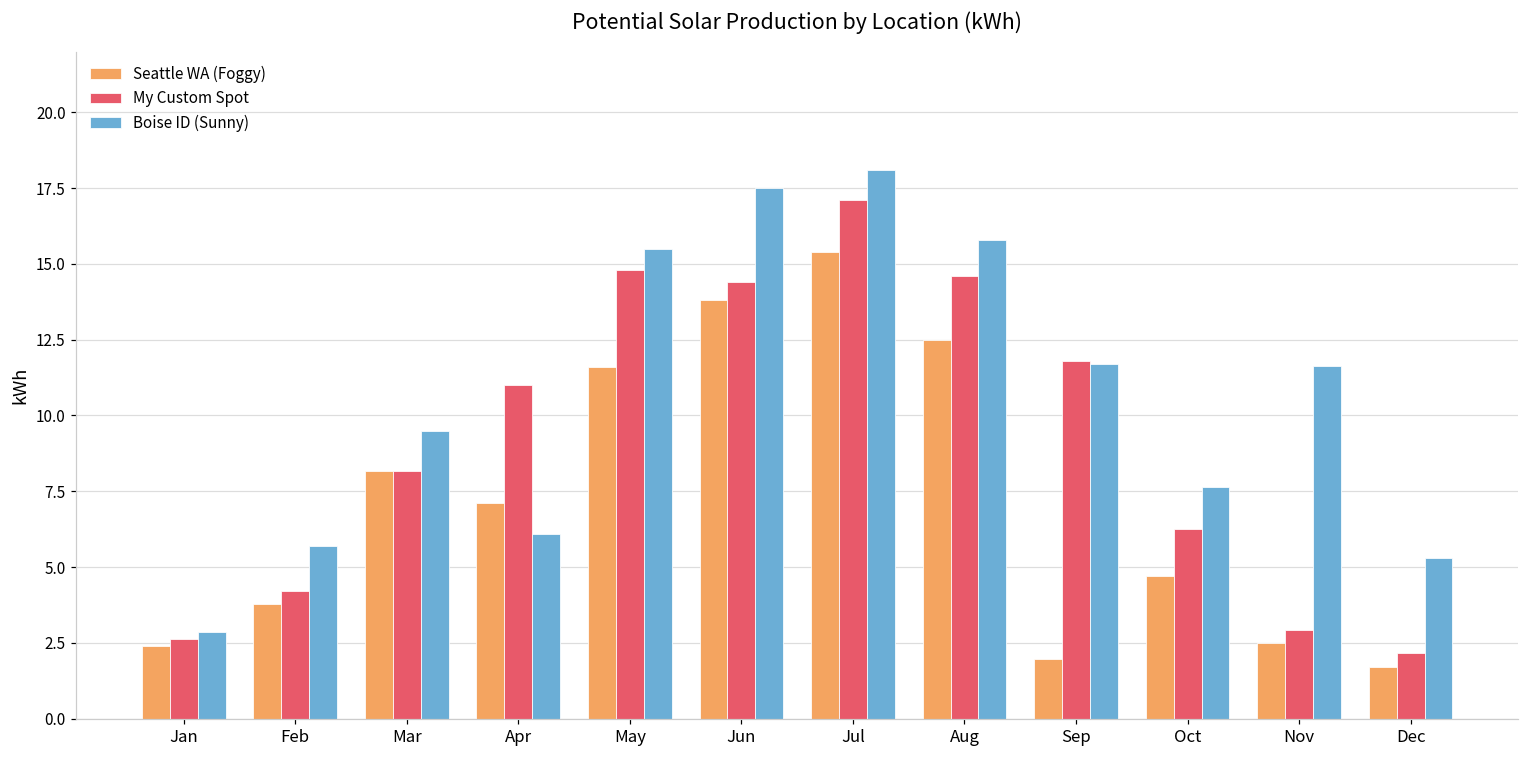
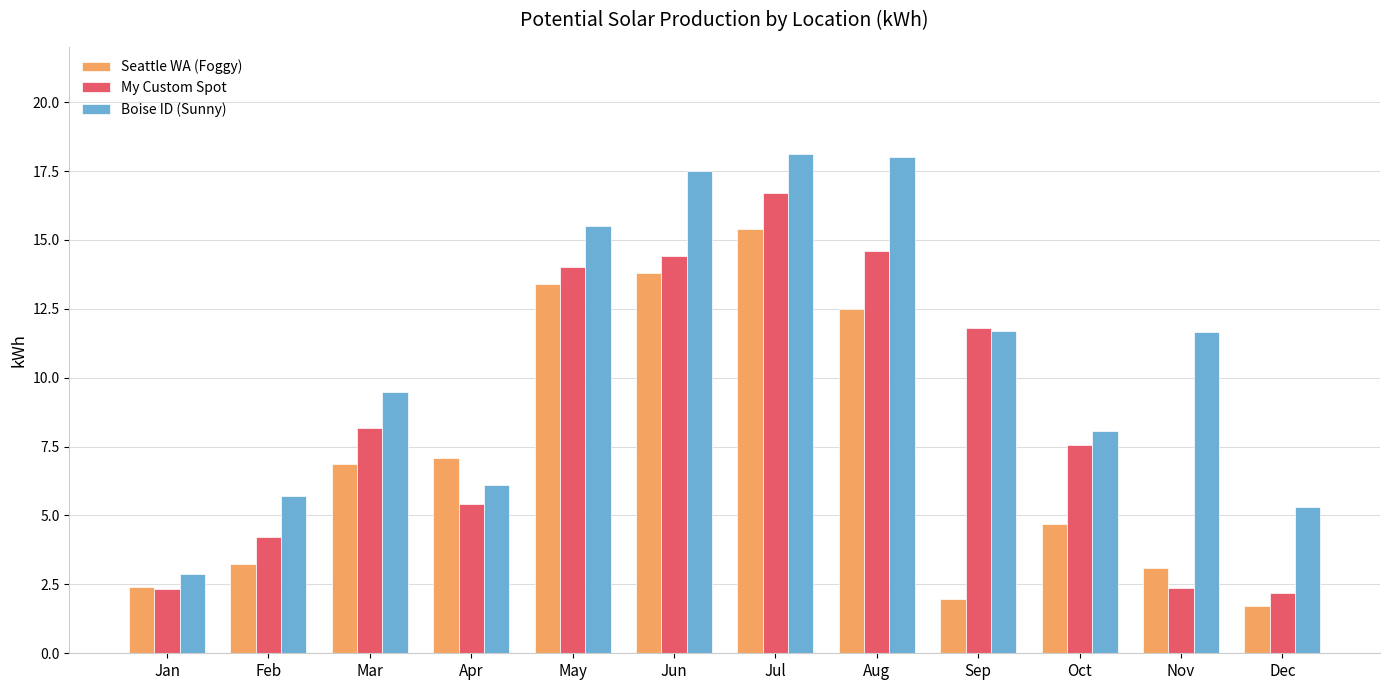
  {
    "Seattle WA (Foggy)": {
      "Jan": 2.4,
-     "Feb": 3.8,
-     "Mar": 8.2,
+     "Feb": 3.2,
+     "Mar": 6.9,
      "Apr": 7.1,
-     "May": 11.6,
+     "May": 13.4,
      "Jun": 13.8,
      "Jul": 15.4,
      "Aug": 12.5,
      "Sep": 2.0,
      "Oct": 4.7,
-     "Nov": 2.5,
+     "Nov": 3.1,
      "Dec": 1.7
    },
    "My Custom Spot": {
-     "Jan": 2.6,
+     "Jan": 2.3,
      "Feb": 4.2,
      "Mar": 8.2,
-     "Apr": 11.0,
-     "May": 14.8,
+     "Apr": 5.4,
+     "May": 14.0,
      "Jun": 14.4,
-     "Jul": 17.1,
+     "Jul": 16.7,
      "Aug": 14.6,
      "Sep": 11.8,
-     "Oct": 6.2,
-     "Nov": 2.9,
+     "Oct": 7.6,
+     "Nov": 2.4,
      "Dec": 2.2
    },
    "Boise ID (Sunny)": {
      "Jan": 2.9,
      "Feb": 5.7,
      "Mar": 9.5,
      "Apr": 6.1,
      "May": 15.5,
      "Jun": 17.5,
      "Jul": 18.1,
-     "Aug": 15.8,
+     "Aug": 18.0,
      "Sep": 11.7,
-     "Oct": 7.6,
+     "Oct": 8.1,
      "Nov": 11.6,
      "Dec": 5.3
    }
  }
